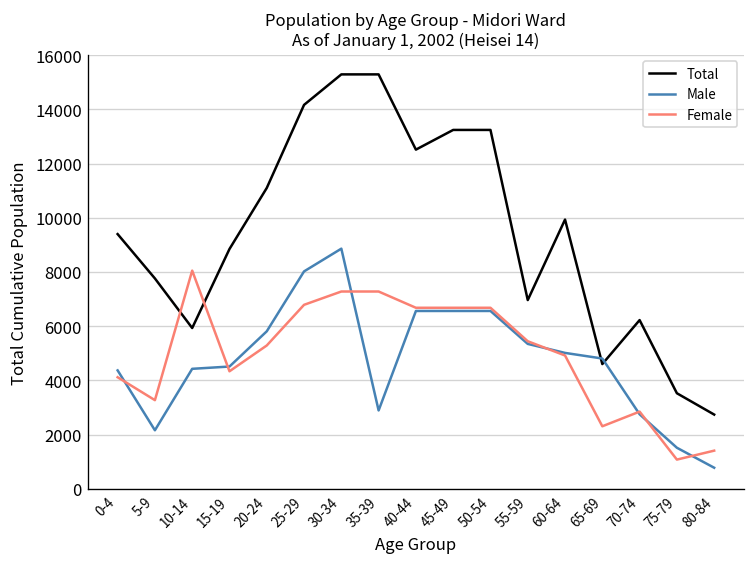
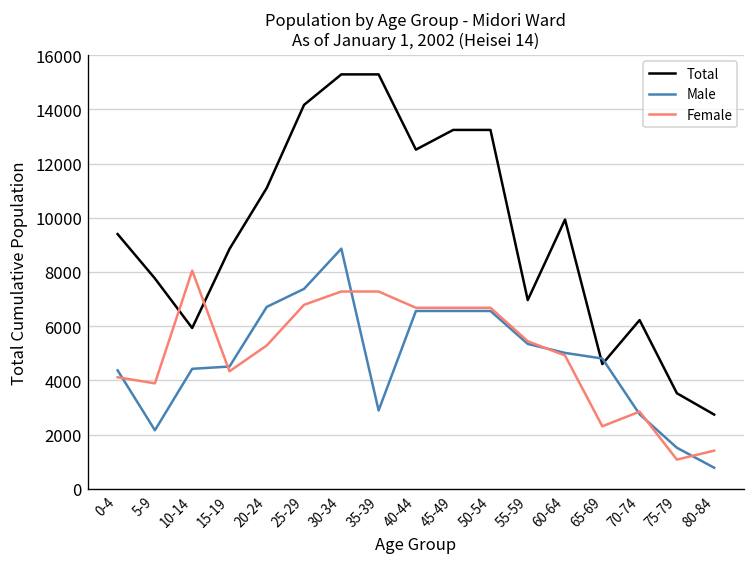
  {
    "Total": {
      "0-4": 9400,
      "5-9": 7800,
      "10-14": 5900,
      "15-19": 8800,
      "20-24": 11100,
      "25-29": 14200,
      "30-34": 15300,
      "35-39": 15300,
      "40-44": 12500,
      "45-49": 13200,
      "50-54": 13200,
      "55-59": 7000,
      "60-64": 9900,
      "65-69": 4600,
      "70-74": 6200,
      "75-79": 3500,
      "80-84": 2700
    },
    "Male": {
      "0-4": 4400,
      "5-9": 2200,
      "10-14": 4400,
      "15-19": 4500,
-     "20-24": 5800,
-     "25-29": 8000,
+     "20-24": 6700,
+     "25-29": 7400,
      "30-34": 8900,
      "35-39": 2900,
      "40-44": 6600,
      "45-49": 6600,
      "50-54": 6600,
      "65-69": 4800,
      "75-79": 1500,
      "80-84": 800
    },
    "Female": {
      "0-4": 4100,
-     "5-9": 3300,
+     "5-9": 3900,
      "10-14": 8100,
      "15-19": 4300,
      "20-24": 5300,
      "25-29": 6800,
      "30-34": 7300,
      "35-39": 7300,
      "40-44": 6700,
      "45-49": 6700,
      "50-54": 6700,
      "65-69": 2300,
      "75-79": 1100,
      "80-84": 1400
    }
  }
